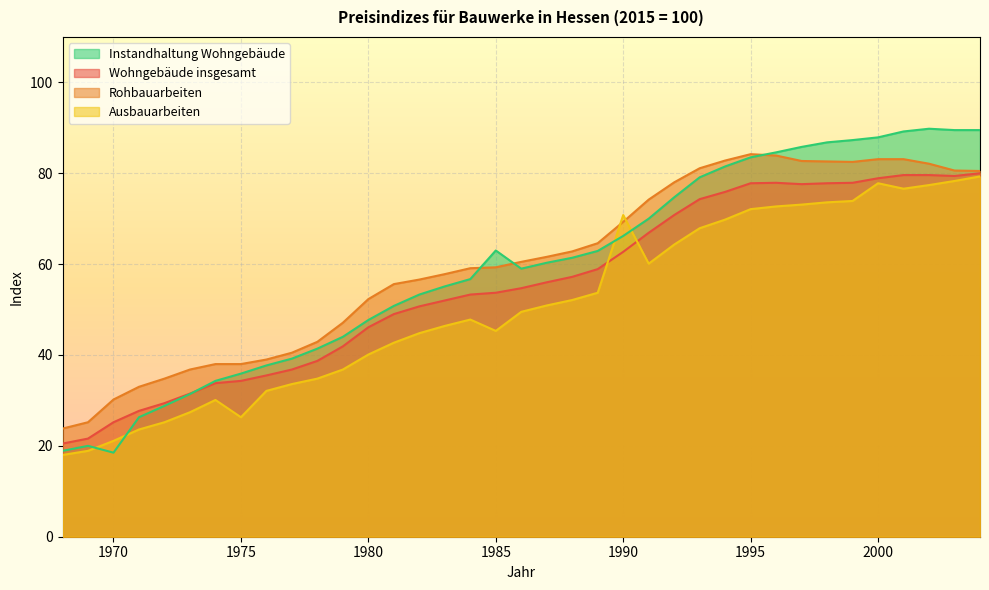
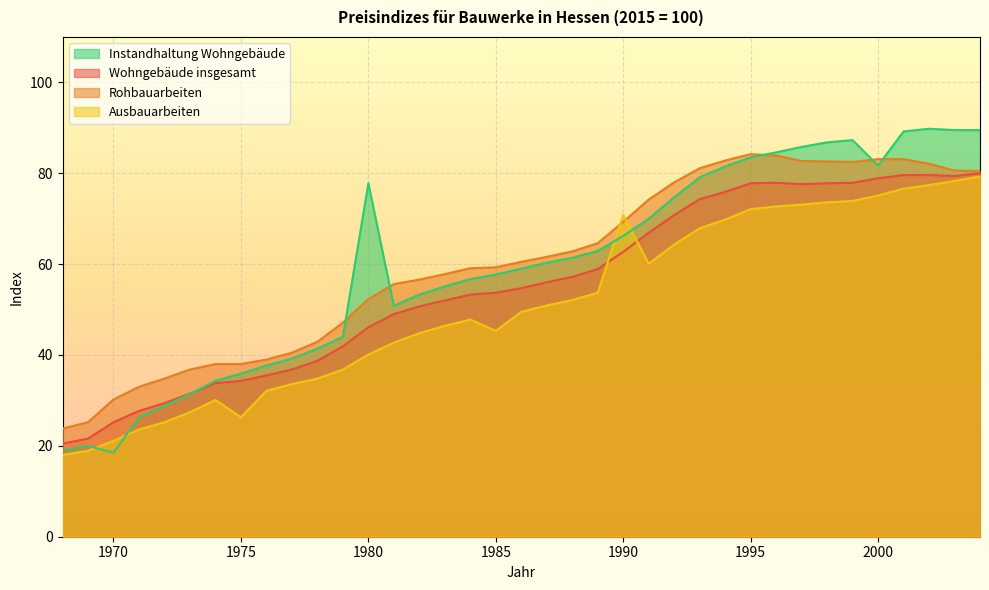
  {
    "Instandhaltung Wohngebäude": {
      "1970": 19,
      "1975": 36,
-     "1980": 48,
-     "1985": 63,
+     "1980": 78,
+     "1985": 58,
      "1990": 66,
      "1995": 84,
-     "2000": 88
+     "2000": 82
    },
    "Ausbauarbeiten": {
      "1970": 21,
      "1975": 26,
      "1980": 40,
      "1985": 45,
      "1990": 71,
      "1995": 72,
-     "2000": 78
+     "2000": 75
    }
  }
